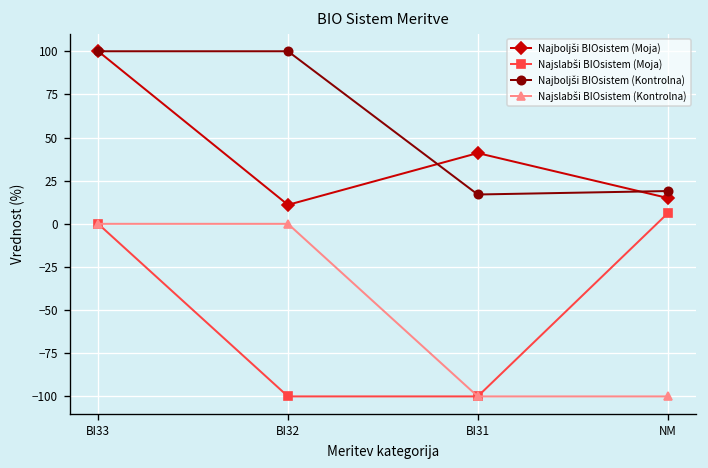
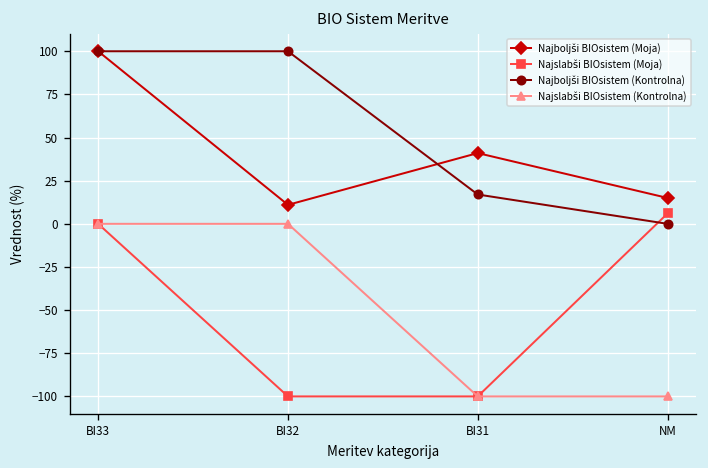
  {
    "Najboljši BIOsistem (Moja)": {
      "BI32": 11,
      "BI31": 41,
      "NM": 15
    },
    "Najslabši BIOsistem (Moja)": {
      "BI32": -100,
      "NM": 6
    },
    "Najboljši BIOsistem (Kontrolna)": {
      "BI32": 100,
      "BI31": 17,
-     "NM": 19
+     "NM": 0
    },
    "Najslabši BIOsistem (Kontrolna)": {
      "BI32": 0,
      "NM": -100
    }
  }
